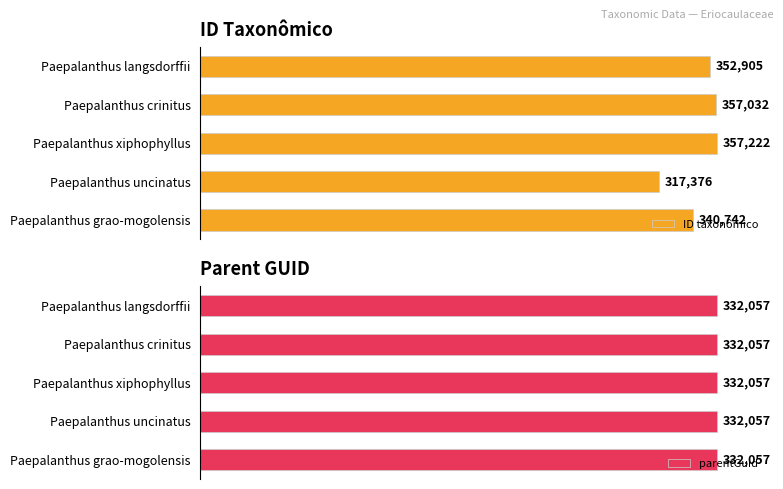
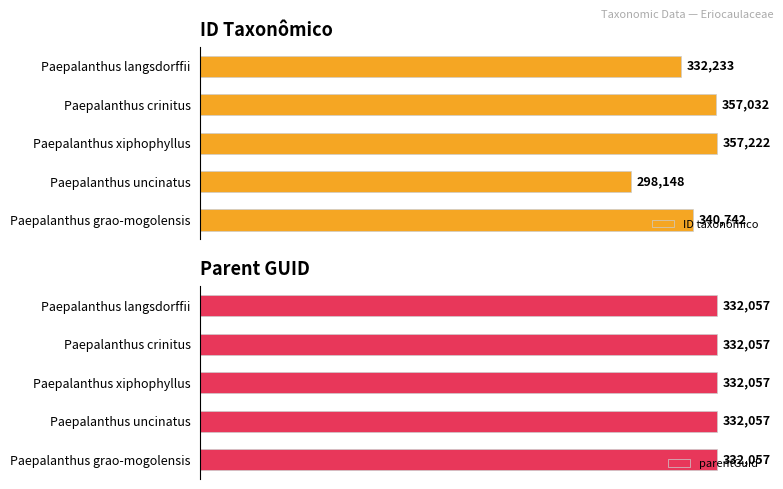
  {
    "ID Taxonômico": {
-     "Paepalanthus langsdorffii": "352,905",
+     "Paepalanthus langsdorffii": "332,233",
      "Paepalanthus crinitus": "357,032",
      "Paepalanthus xiphophyllus": "357,222",
-     "Paepalanthus uncinatus": "317,376",
+     "Paepalanthus uncinatus": "298,148",
      "Paepalanthus grao-mogolensis": "340,742"
    },
    "Parent GUID": {
      "Paepalanthus langsdorffii": "332,057",
      "Paepalanthus crinitus": "332,057",
      "Paepalanthus xiphophyllus": "332,057",
      "Paepalanthus uncinatus": "332,057",
      "Paepalanthus grao-mogolensis": "332,057"
    }
  }
